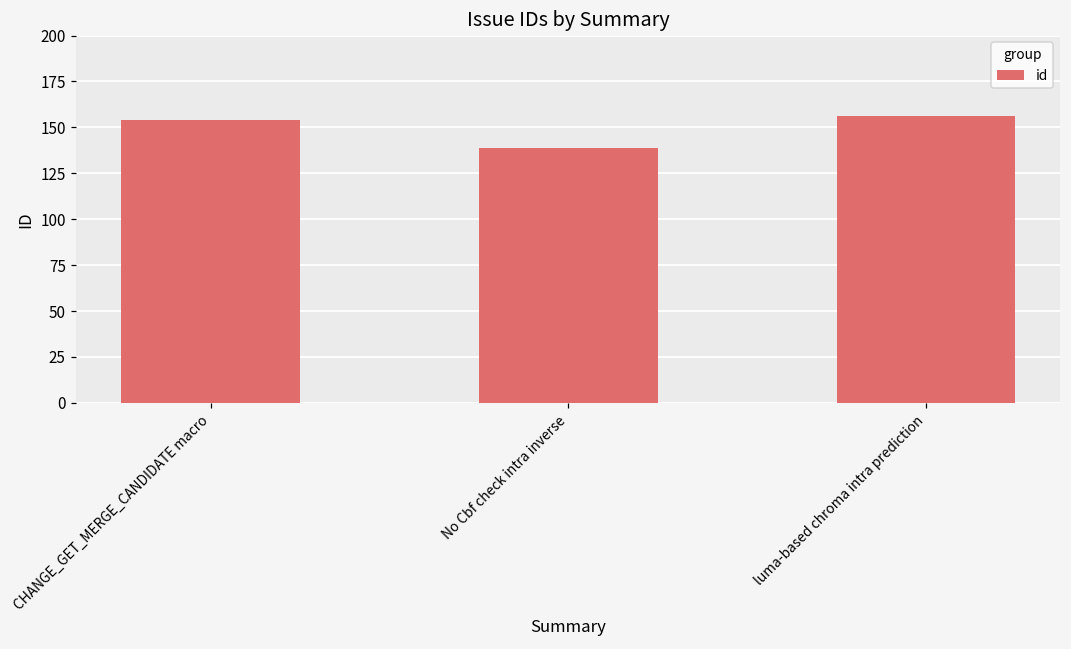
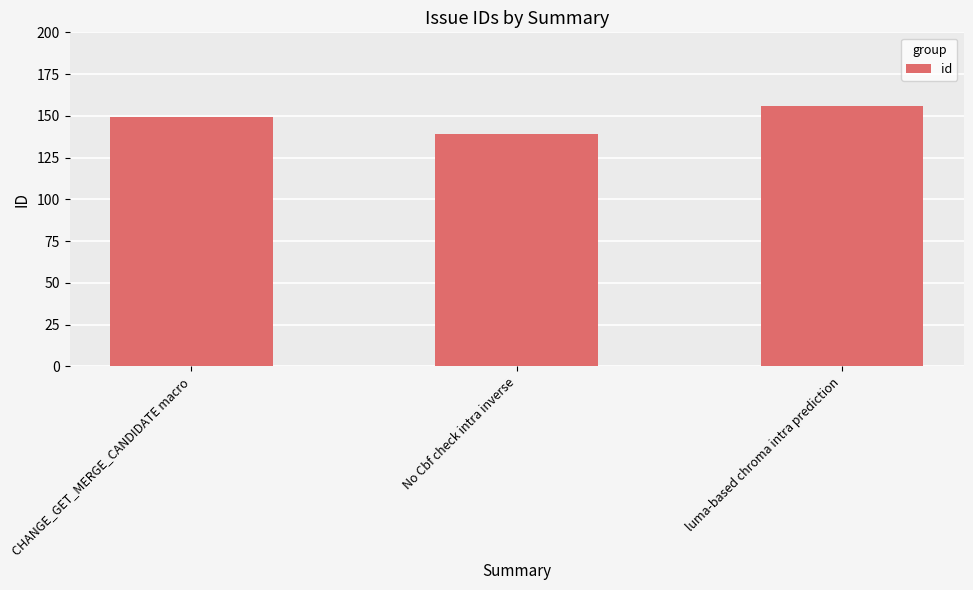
  {
-   "CHANGE_GET_MERGE_CANDIDATE macro": 154,
+   "CHANGE_GET_MERGE_CANDIDATE macro": 149,
    "No Cbf check intra inverse": 139,
    "luma-based chroma intra prediction": 156
  }
